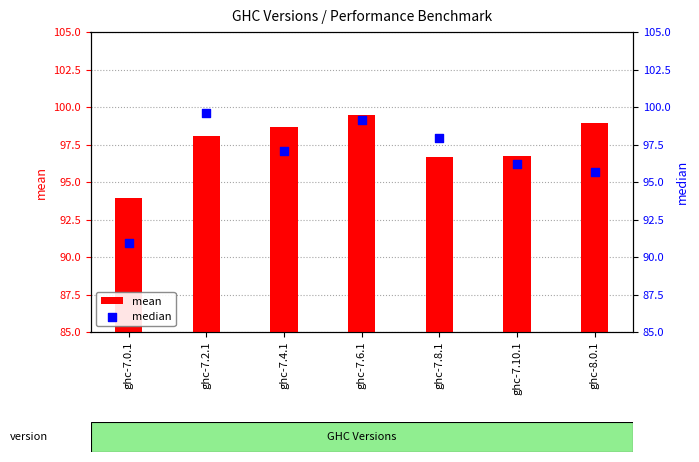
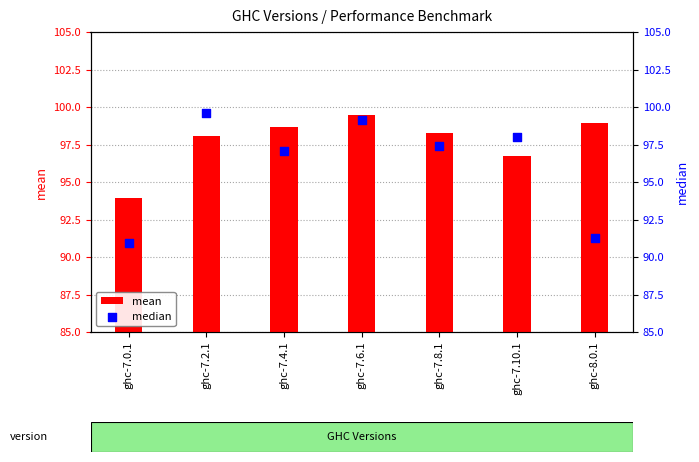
  {
    "mean": {
      "ghc-7.0.1": 93.9,
      "ghc-7.2.1": 98.1,
      "ghc-7.4.1": 98.7,
      "ghc-7.6.1": 99.5,
-     "ghc-7.8.1": 96.7,
+     "ghc-7.8.1": 98.3,
      "ghc-7.10.1": 96.8,
      "ghc-8.0.1": 98.9
    },
    "median": {
-     "ghc-7.8.1": 98.0,
-     "ghc-7.10.1": 96.2,
-     "ghc-8.0.1": 95.6
+     "ghc-7.8.1": 97.4,
+     "ghc-7.10.1": 98.0,
+     "ghc-8.0.1": 91.3
    }
  }
